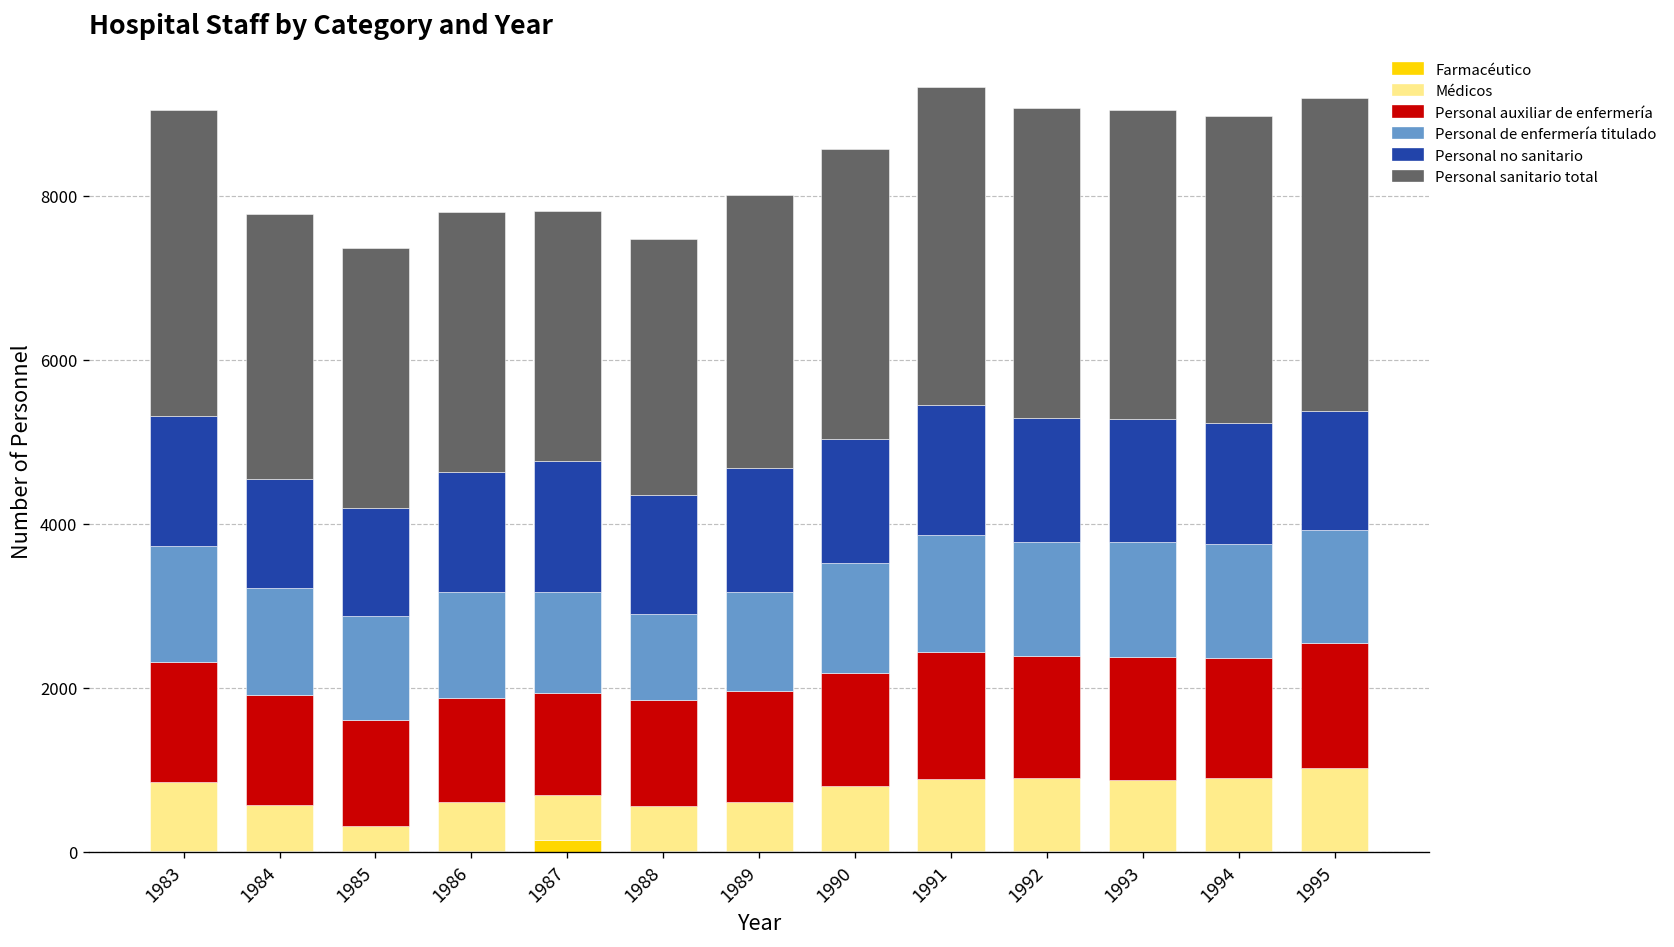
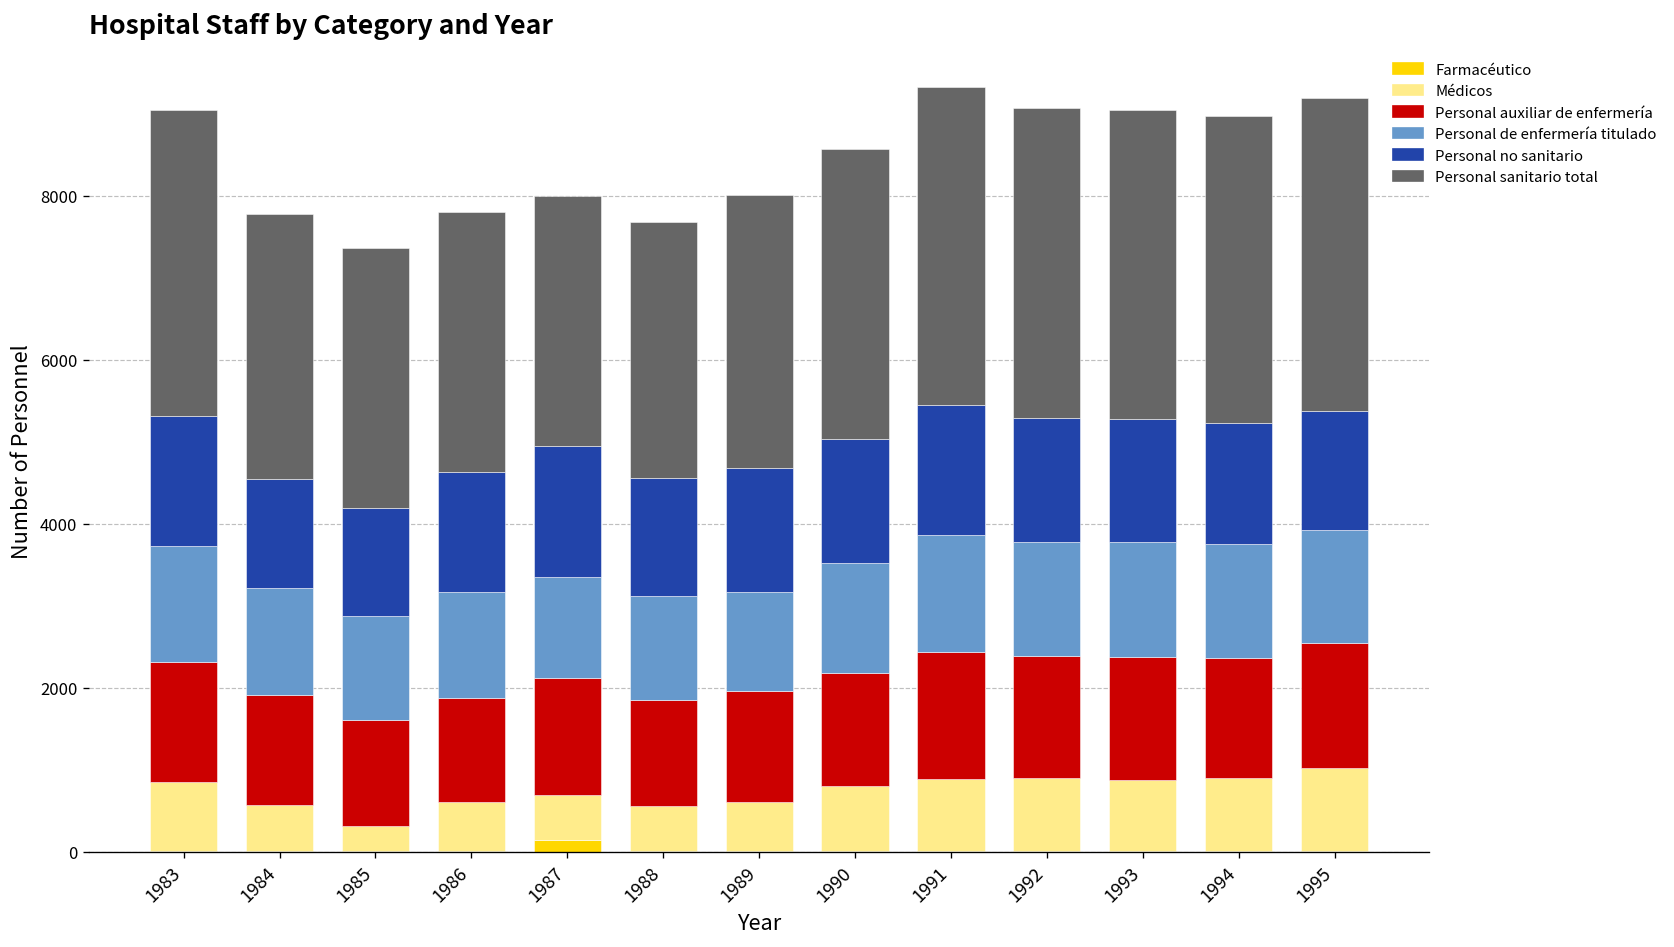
  {
    "Farmacéutico": {
      "1987": 100
    },
    "Médicos": {
      "1983": 800,
      "1984": 600,
      "1985": 300,
      "1986": 600,
      "1987": 500,
      "1988": 500,
      "1989": 600,
      "1990": 800,
      "1991": 900,
      "1992": 900,
      "1993": 900,
      "1994": 900,
      "1995": 1000
    },
    "Personal auxiliar de enfermería": {
      "1983": 1500,
      "1984": 1300,
      "1985": 1300,
      "1986": 1300,
-     "1987": 1200,
+     "1987": 1400,
      "1988": 1300,
      "1989": 1400,
      "1990": 1400,
      "1991": 1500,
      "1992": 1500,
      "1993": 1500,
      "1994": 1500,
      "1995": 1500
    },
    "Personal de enfermería titulado": {
      "1983": 1400,
      "1984": 1300,
      "1985": 1300,
      "1986": 1300,
      "1987": 1200,
-     "1988": 1100,
+     "1988": 1300,
      "1989": 1200,
      "1990": 1300,
      "1991": 1400,
      "1992": 1400,
      "1993": 1400,
      "1994": 1400,
      "1995": 1400
    },
    "Personal no sanitario": {
      "1983": 1600,
      "1984": 1300,
      "1985": 1300,
      "1986": 1500,
      "1987": 1600,
      "1988": 1400,
      "1989": 1500,
      "1990": 1500,
      "1991": 1600,
      "1992": 1500,
      "1993": 1500,
      "1994": 1500,
      "1995": 1400
    },
    "Personal sanitario total": {
      "1983": 3700,
      "1984": 3200,
      "1985": 3200,
      "1986": 3200,
      "1987": 3000,
      "1988": 3100,
      "1989": 3300,
      "1990": 3500,
      "1991": 3900,
      "1992": 3800,
      "1993": 3800,
      "1994": 3700,
      "1995": 3800
    }
  }
